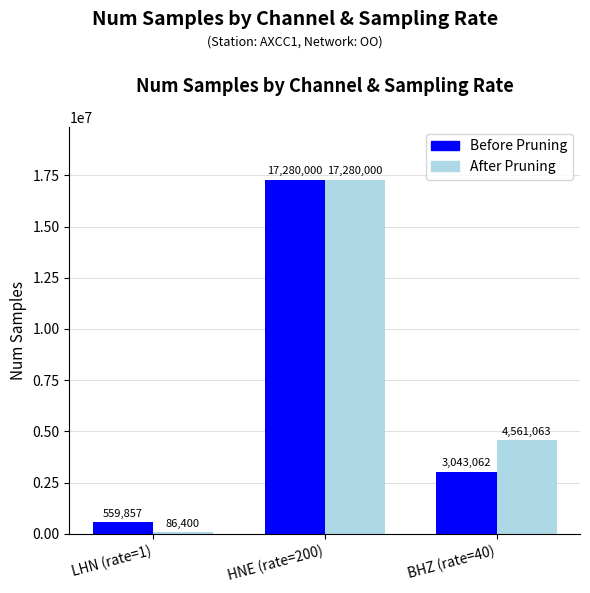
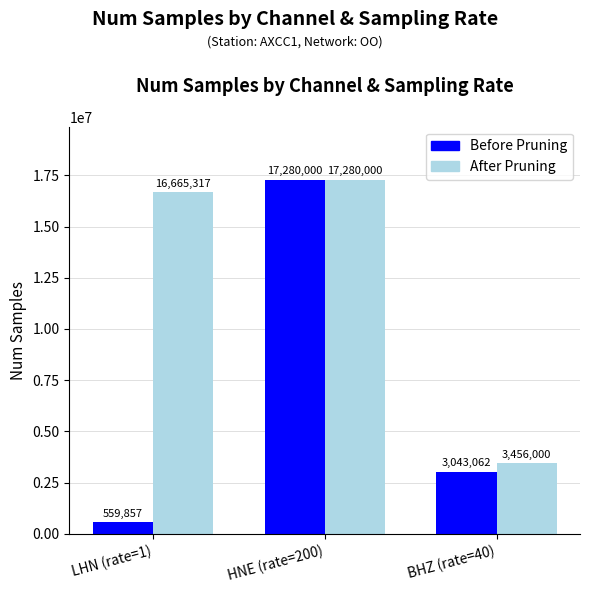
  {
    "Before Pruning": {
      "LHN (rate=1)": "559,857",
      "HNE (rate=200)": "17,280,000",
      "BHZ (rate=40)": "3,043,062"
    },
    "After Pruning": {
-     "LHN (rate=1)": "86,400",
+     "LHN (rate=1)": "16,665,317",
      "HNE (rate=200)": "17,280,000",
-     "BHZ (rate=40)": "4,561,063"
+     "BHZ (rate=40)": "3,456,000"
    }
  }
